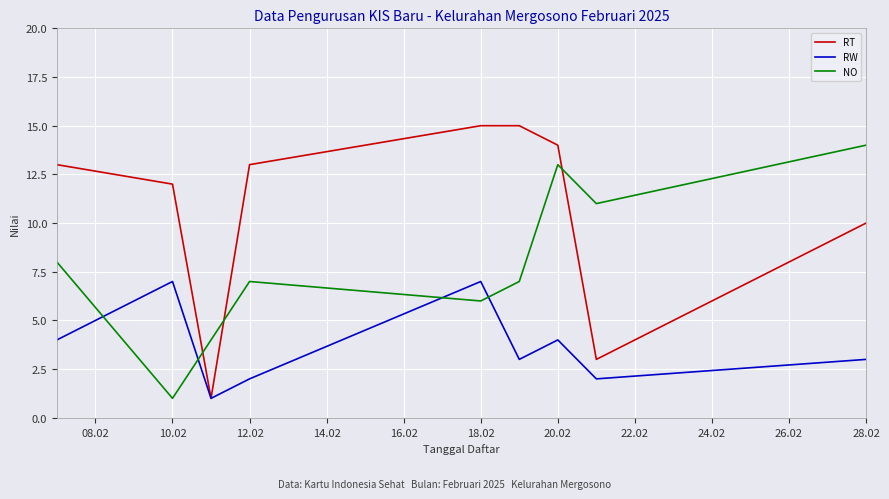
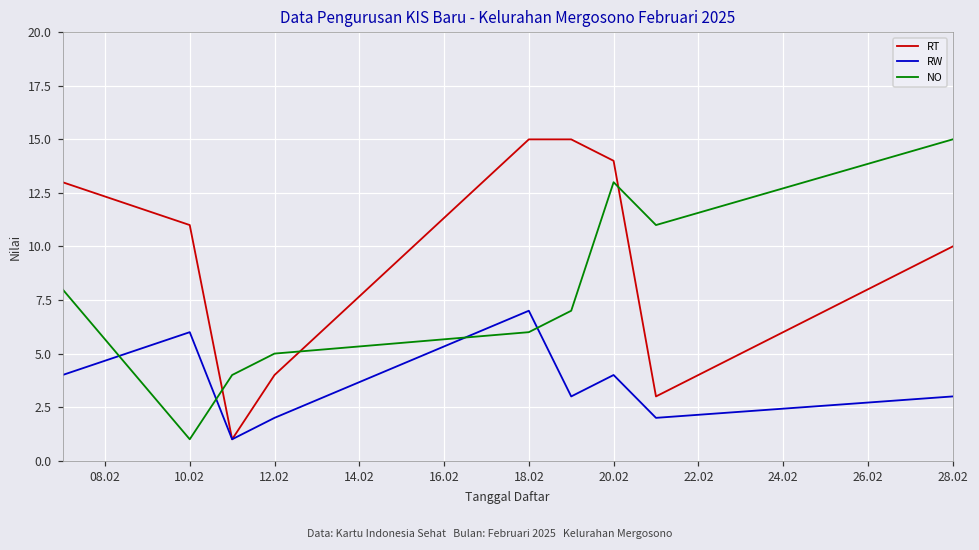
  {
    "RT": {
-     "10.02": 12,
-     "12.02": 13,
+     "10.02": 11,
+     "12.02": 4,
      "18.02": 15,
      "20.02": 14,
      "28.02": 10
    },
    "RW": {
-     "10.02": 7,
+     "10.02": 6,
      "12.02": 2,
      "18.02": 7,
      "20.02": 4,
      "28.02": 3
    },
    "NO": {
      "10.02": 1,
-     "12.02": 7,
+     "12.02": 5,
      "18.02": 6,
      "20.02": 13,
-     "28.02": 14
+     "28.02": 15
    }
  }
